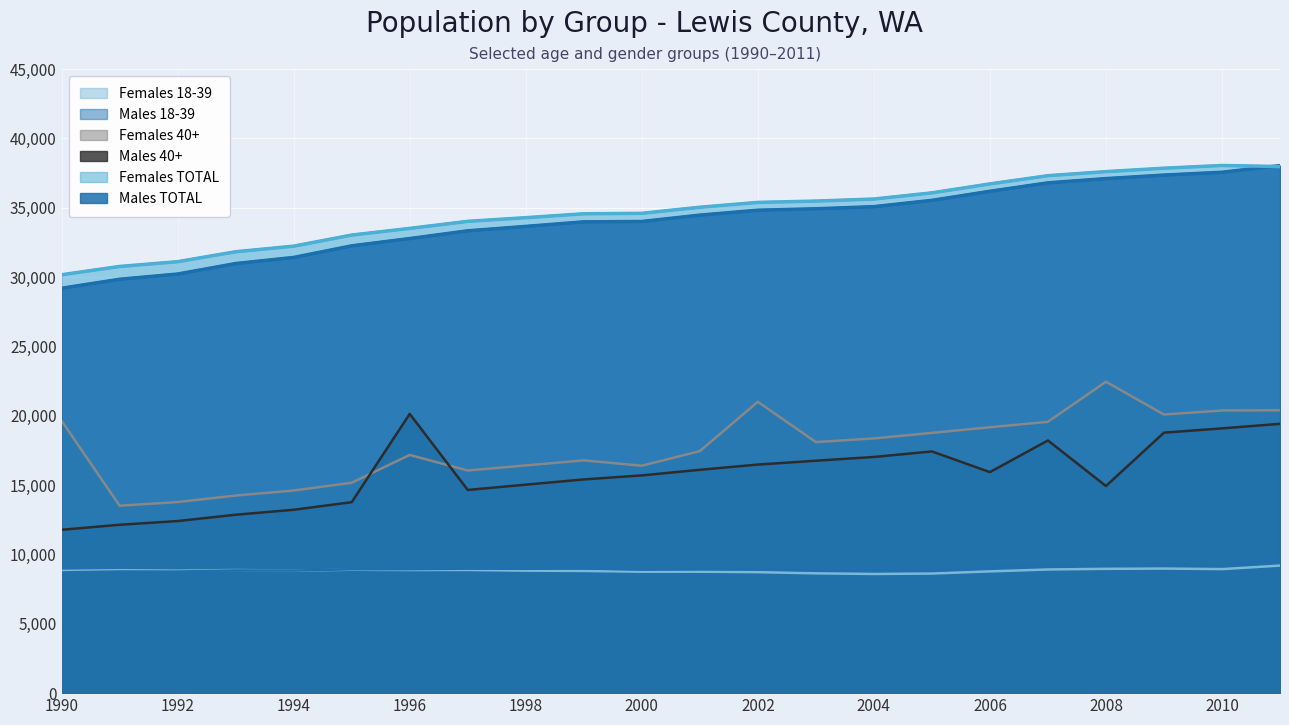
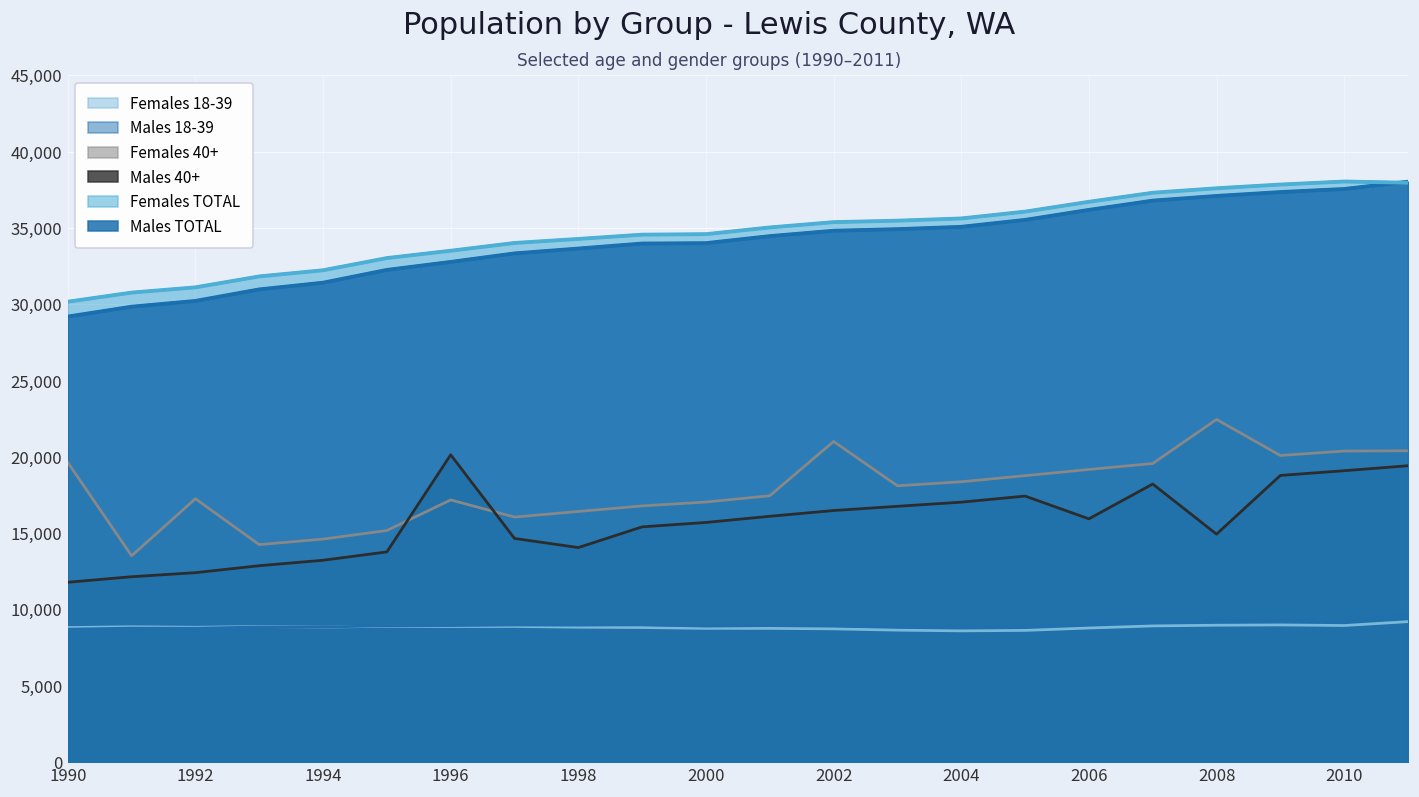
  {
    "Females 40+": {
      "1990": "19,600",
-     "1992": "13,800",
+     "1992": "17,300",
      "1994": "14,600",
      "1996": "17,200",
      "1998": "16,400",
-     "2000": "16,400",
+     "2000": "17,000",
      "2002": "21,000",
      "2004": "18,400",
      "2006": "19,200",
      "2008": "22,500",
      "2010": "20,400"
    },
    "Males 40+": {
      "1990": "11,800",
      "1992": "12,400",
      "1994": "13,200",
      "1996": "20,100",
-     "1998": "15,000",
+     "1998": "14,100",
      "2000": "15,700",
      "2002": "16,500",
      "2004": "17,000",
      "2006": "15,900",
      "2008": "14,900",
      "2010": "19,100"
    }
  }
